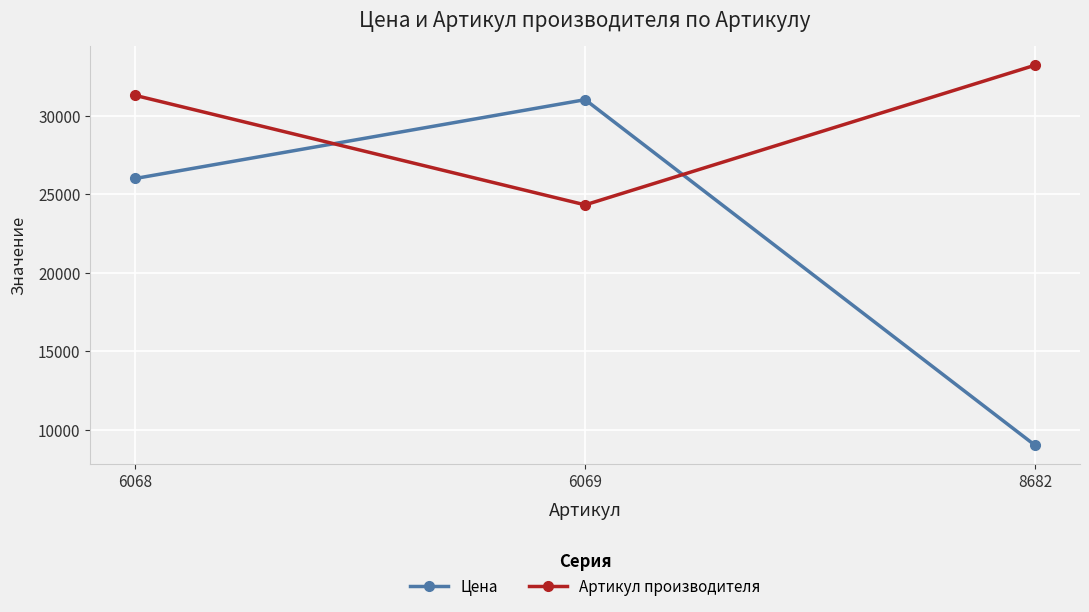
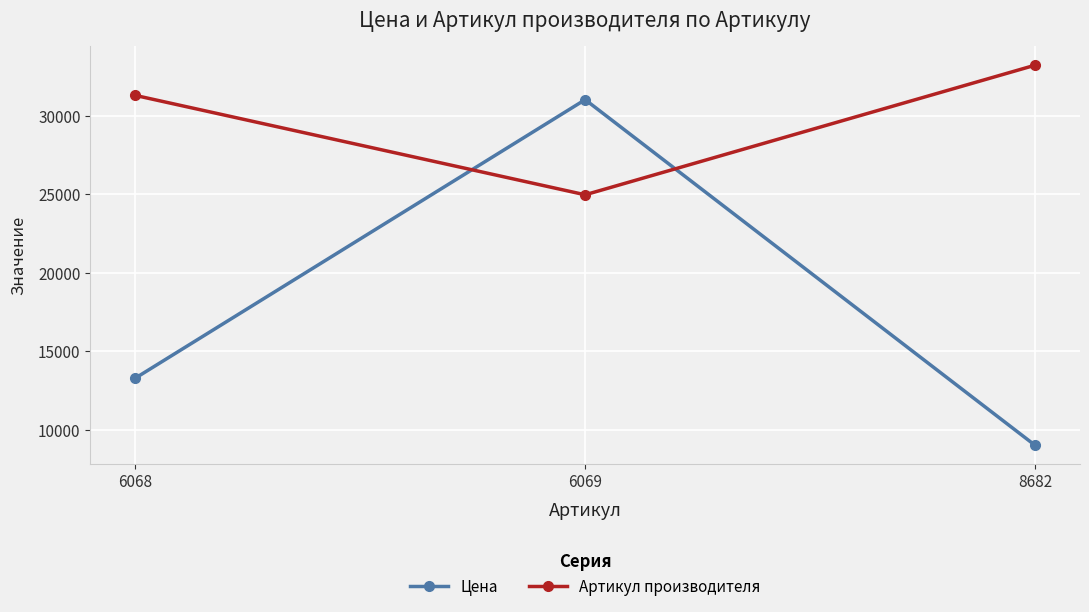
  {
    "Цена": {
-     "6068": 26000,
+     "6068": 13300,
      "6069": 31000,
      "8682": 9000
    },
    "Артикул производителя": {
      "6068": 31300,
-     "6069": 24300,
+     "6069": 25000,
      "8682": 33200
    }
  }
